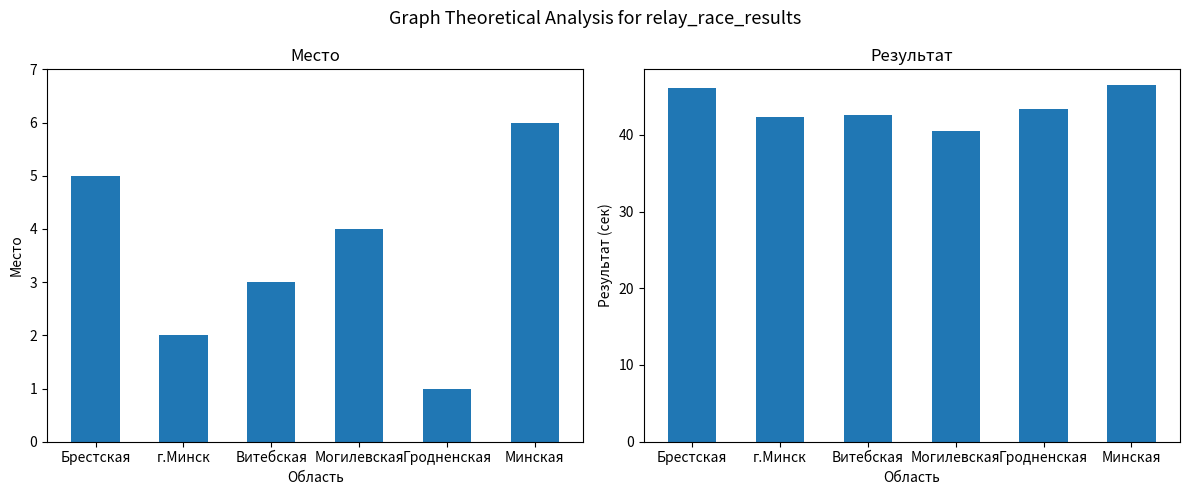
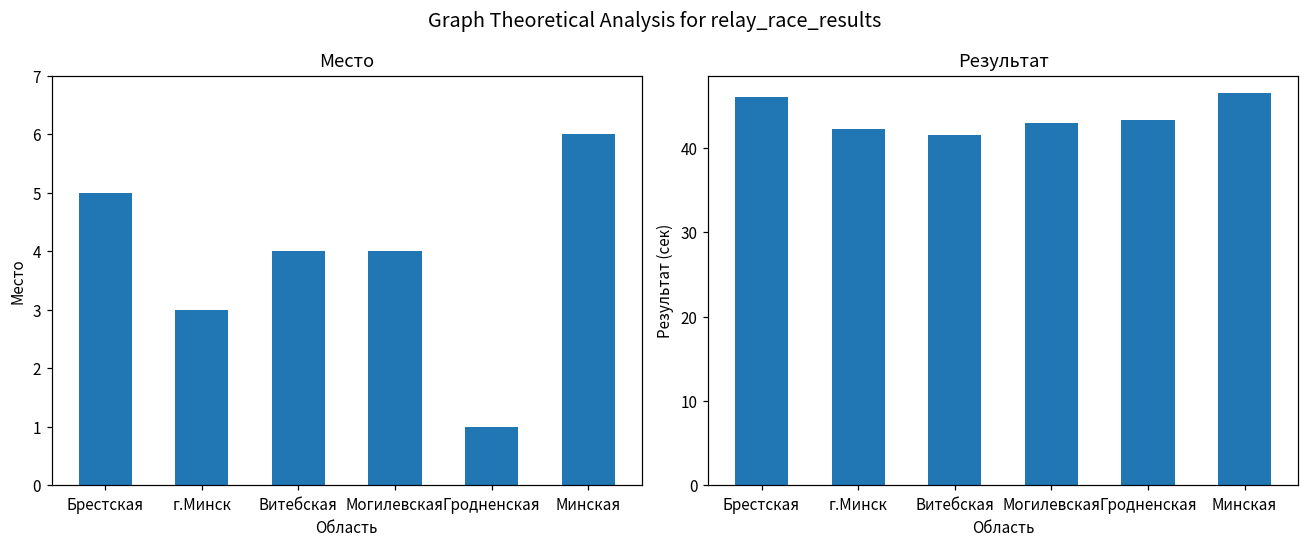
  {
    "Место": {
      "Брестская": 5,
-     "г.Минск": 2,
-     "Витебская": 3,
+     "г.Минск": 3,
+     "Витебская": 4,
      "Могилевская": 4,
      "Гродненская": 1,
      "Минская": 6
    },
    "Результат": {
      "Брестская": 46,
      "г.Минск": 42,
-     "Витебская": 43,
-     "Могилевская": 41,
+     "Витебская": 42,
+     "Могилевская": 43,
      "Гродненская": 43,
      "Минская": 47
    }
  }
